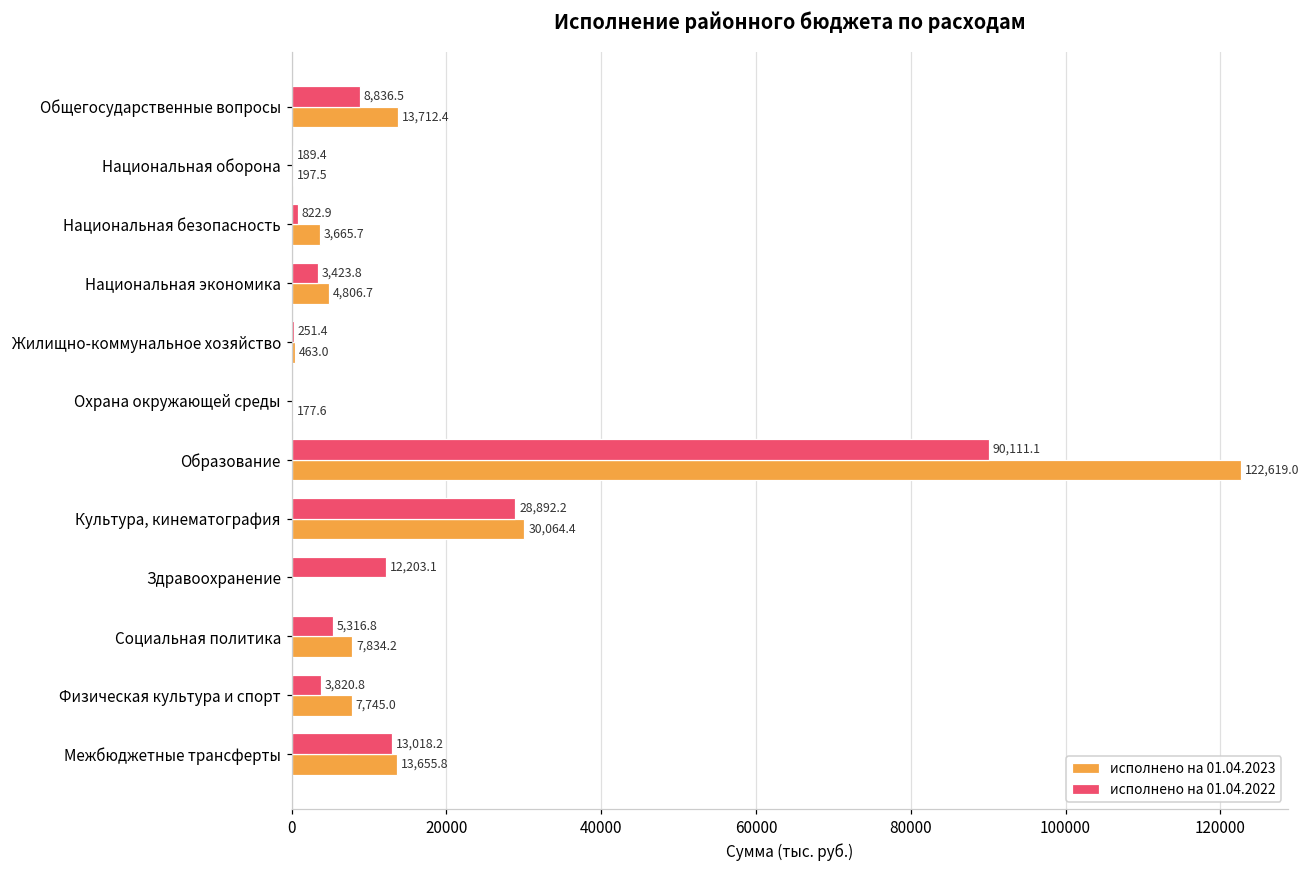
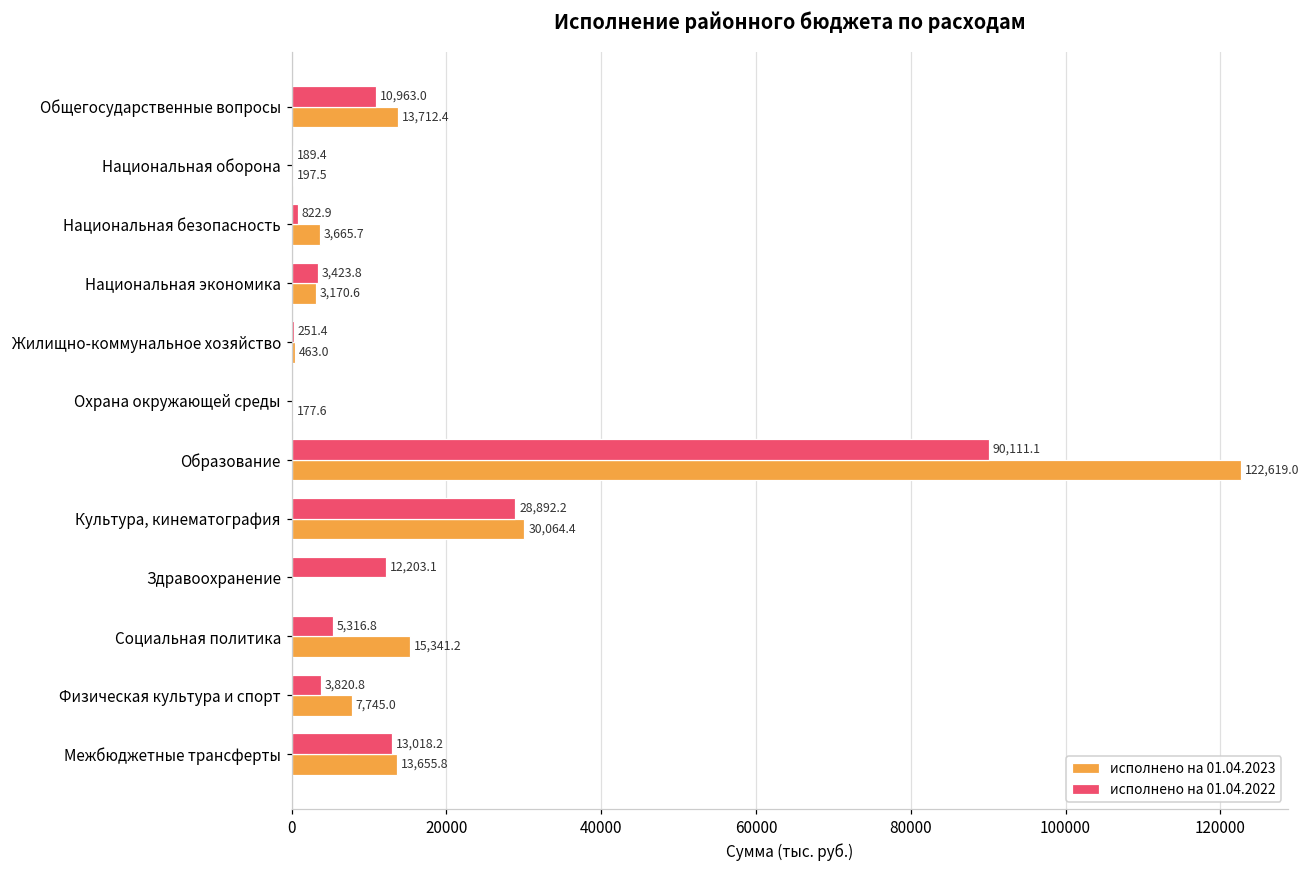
  {
    "исполнено на 01.04.2023": {
      "Общегосударственные вопросы": "13,712.4",
      "Национальная оборона": "197.5",
      "Национальная безопасность": "3,665.7",
-     "Национальная экономика": "4,806.7",
+     "Национальная экономика": "3,170.6",
      "Жилищно-коммунальное хозяйство": "463.0",
      "Охрана окружающей среды": "177.6",
      "Образование": "122,619.0",
      "Культура, кинематография": "30,064.4",
-     "Социальная политика": "7,834.2",
+     "Социальная политика": "15,341.2",
      "Физическая культура и спорт": "7,745.0",
      "Межбюджетные трансферты": "13,655.8"
    },
    "исполнено на 01.04.2022": {
-     "Общегосударственные вопросы": "8,836.5",
+     "Общегосударственные вопросы": "10,963.0",
      "Национальная оборона": "189.4",
      "Национальная безопасность": "822.9",
      "Национальная экономика": "3,423.8",
      "Жилищно-коммунальное хозяйство": "251.4",
      "Образование": "90,111.1",
      "Культура, кинематография": "28,892.2",
      "Здравоохранение": "12,203.1",
      "Социальная политика": "5,316.8",
      "Физическая культура и спорт": "3,820.8",
      "Межбюджетные трансферты": "13,018.2"
    }
  }
